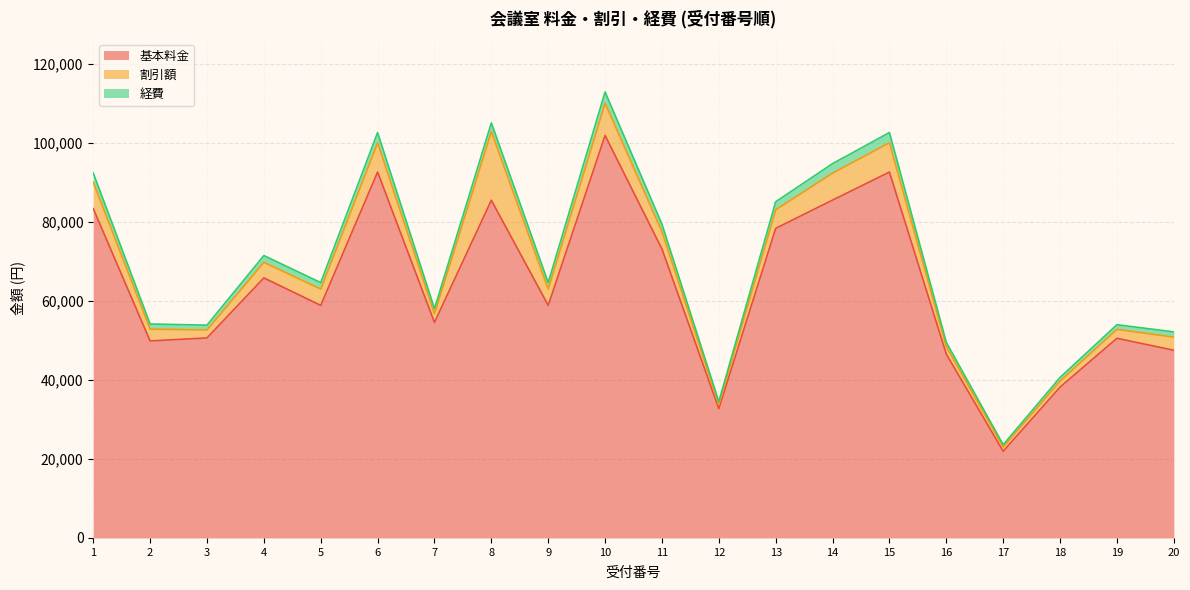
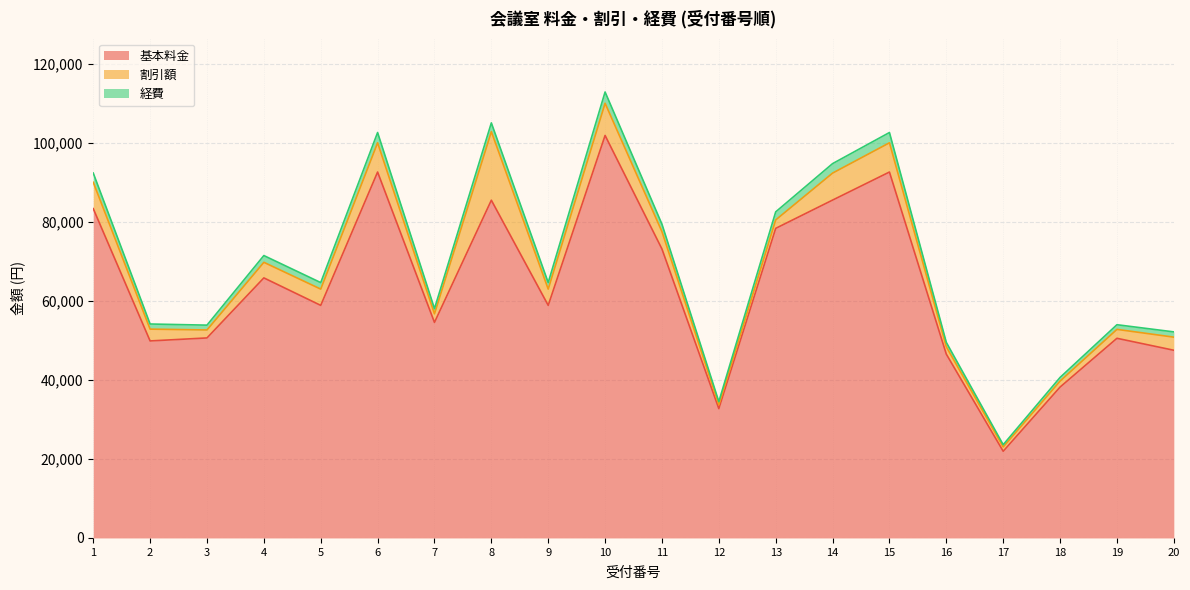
  {
    "基本料金": {
      "1": "83,000",
      "2": "50,000",
      "3": "51,000",
      "4": "66,000",
      "5": "59,000",
      "6": "93,000",
      "7": "55,000",
      "8": "86,000",
      "9": "59,000",
      "10": "102,000",
      "11": "73,000",
      "12": "33,000",
      "13": "78,000",
      "14": "86,000",
      "15": "93,000",
      "16": "47,000",
      "17": "22,000",
      "18": "38,000",
      "19": "51,000",
      "20": "48,000"
    },
    "割引額": {
      "1": "7,000",
      "2": "3,000",
      "3": "2,000",
      "4": "4,000",
      "5": "4,000",
      "6": "7,000",
      "7": "2,000",
      "8": "17,000",
      "9": "4,000",
      "10": "8,000",
      "11": "4,000",
      "12": "1,000",
-     "13": "5,000",
+     "13": "2,000",
      "14": "7,000",
      "15": "7,000",
      "16": "2,000",
      "18": "2,000",
      "19": "2,000",
      "20": "3,000"
    },
    "経費": {
      "1": "2,000",
      "2": "1,000",
      "3": "1,000",
      "4": "2,000",
      "5": "2,000",
      "6": "3,000",
      "7": "1,000",
      "8": "2,000",
      "9": "2,000",
      "10": "3,000",
      "11": "2,000",
      "12": "1,000",
      "13": "2,000",
      "14": "2,000",
      "15": "3,000",
      "16": "1,000",
      "18": "1,000",
      "19": "1,000",
      "20": "1,000"
    }
  }
